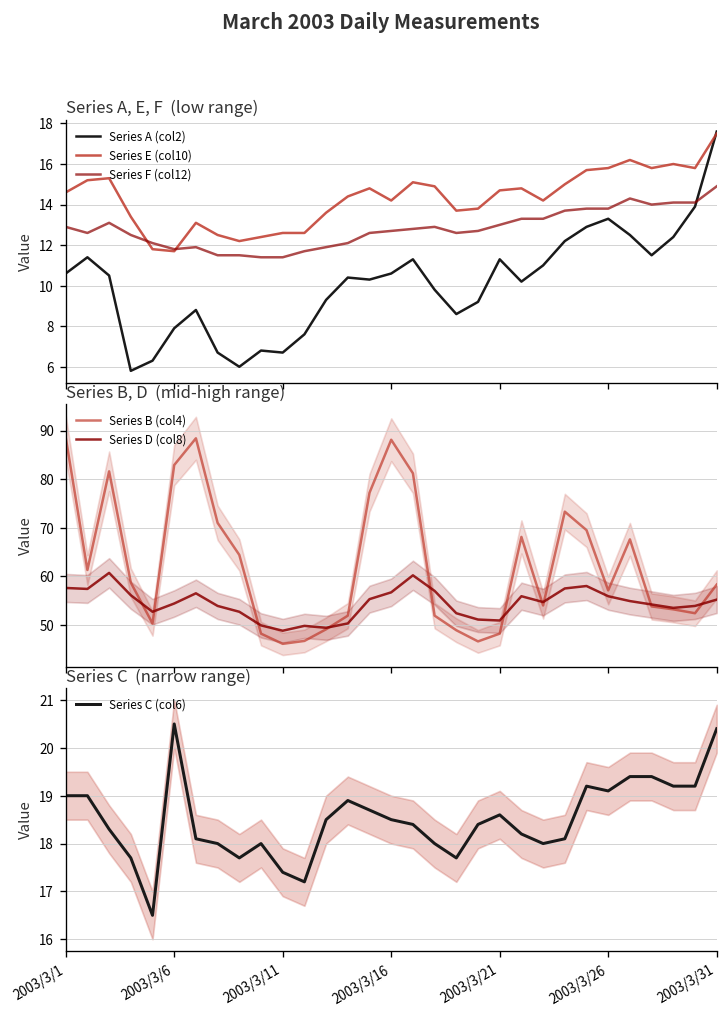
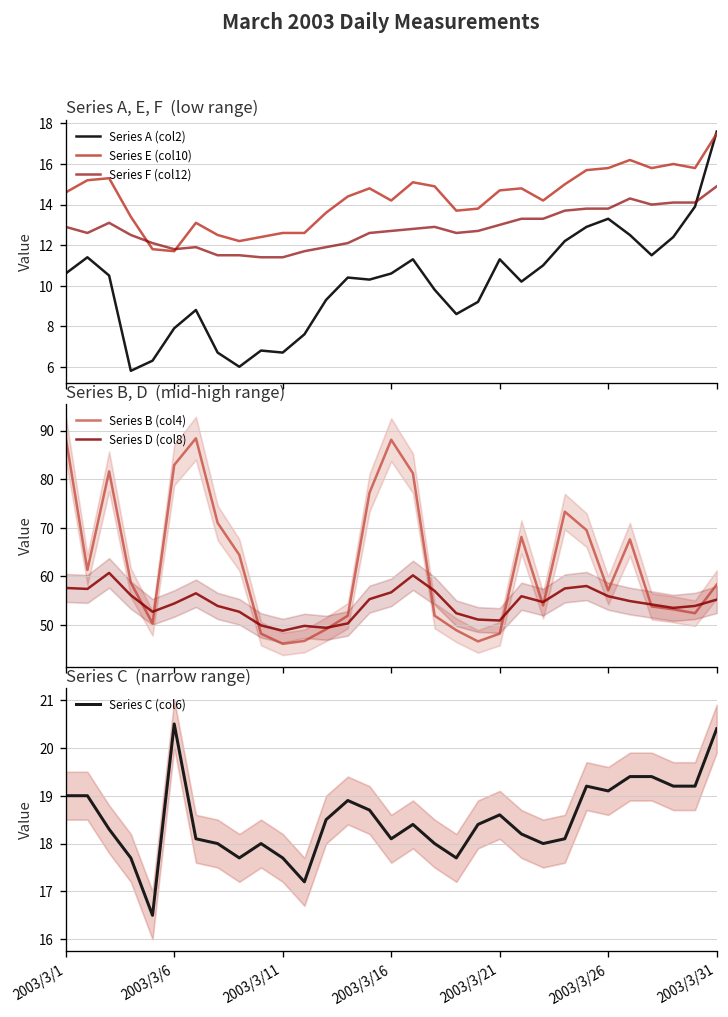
  {
    "Series C (narrow range)": {
      "Series C (col6)": {
        "2003/3/1": 19.0,
        "2003/3/6": 20.5,
-       "2003/3/11": 17.4,
-       "2003/3/16": 18.5,
+       "2003/3/11": 17.7,
+       "2003/3/16": 18.1,
        "2003/3/21": 18.6,
        "2003/3/26": 19.1,
        "2003/3/31": 20.4
      }
    }
  }
